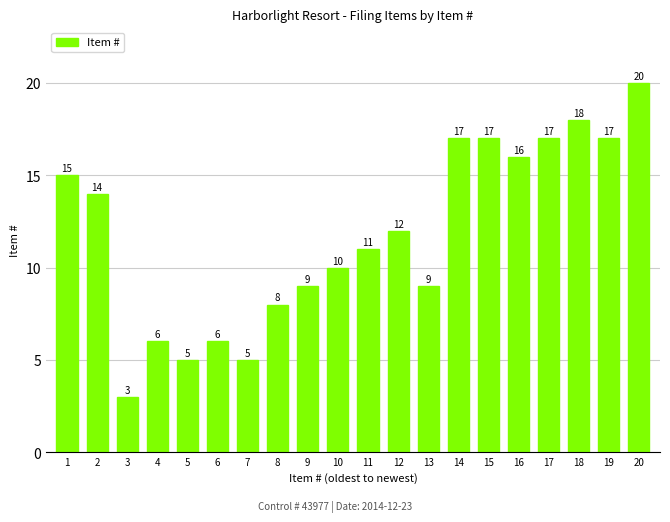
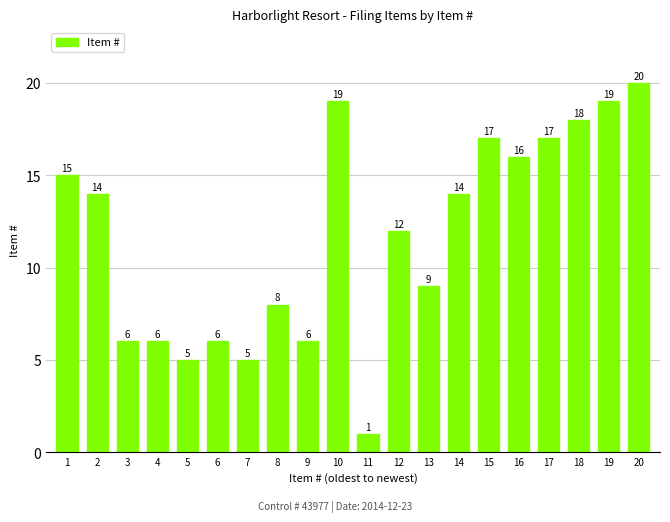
  {
    "1": 15,
    "2": 14,
-   "3": 3,
+   "3": 6,
    "4": 6,
    "5": 5,
    "6": 6,
    "7": 5,
    "8": 8,
-   "9": 9,
-   "10": 10,
-   "11": 11,
+   "9": 6,
+   "10": 19,
+   "11": 1,
    "12": 12,
    "13": 9,
-   "14": 17,
+   "14": 14,
    "15": 17,
    "16": 16,
    "17": 17,
    "18": 18,
-   "19": 17,
+   "19": 19,
    "20": 20
  }
